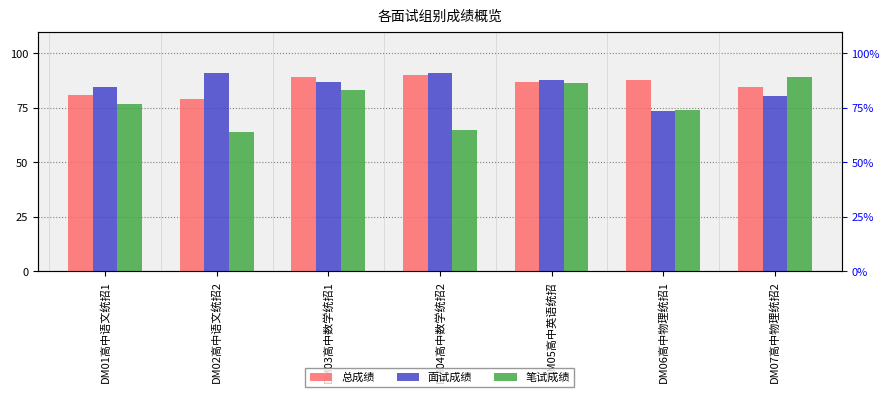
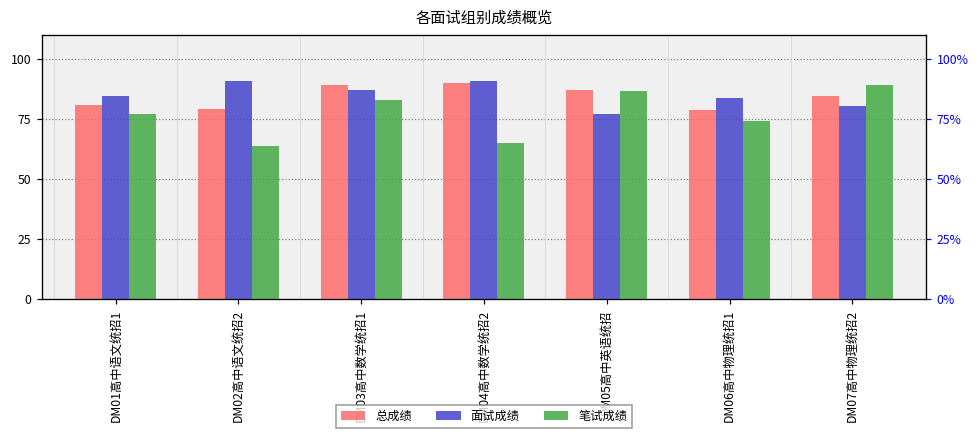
  {
    "总成绩": {
      "DM01高中语文统招1": 81,
      "DM02高中语文统招2": 79,
      "DM03高中数学统招1": 89,
      "DM04高中数学统招2": 90,
      "DM05高中英语统招": 87,
-     "DM06高中物理统招1": 88,
+     "DM06高中物理统招1": 79,
      "DM07高中物理统招2": 85
    },
    "面试成绩": {
      "DM01高中语文统招1": 84,
      "DM02高中语文统招2": 91,
      "DM03高中数学统招1": 87,
      "DM04高中数学统招2": 91,
-     "DM05高中英语统招": 88,
-     "DM06高中物理统招1": 74,
+     "DM05高中英语统招": 77,
+     "DM06高中物理统招1": 84,
      "DM07高中物理统招2": 80
    },
    "笔试成绩": {
      "DM01高中语文统招1": 77,
      "DM02高中语文统招2": 64,
      "DM03高中数学统招1": 83,
      "DM04高中数学统招2": 65,
      "DM05高中英语统招": 87,
      "DM06高中物理统招1": 74,
      "DM07高中物理统招2": 89
    }
  }
